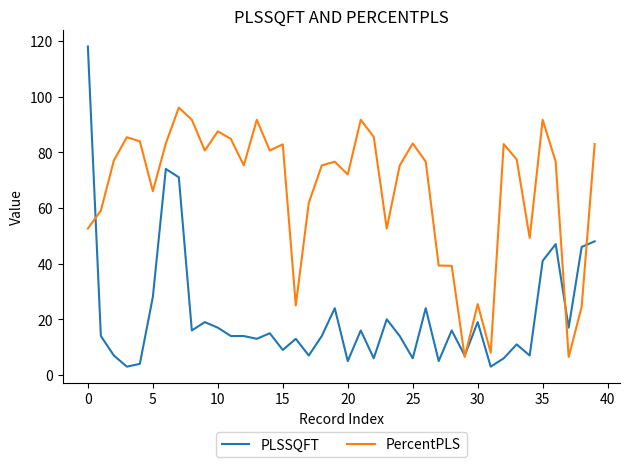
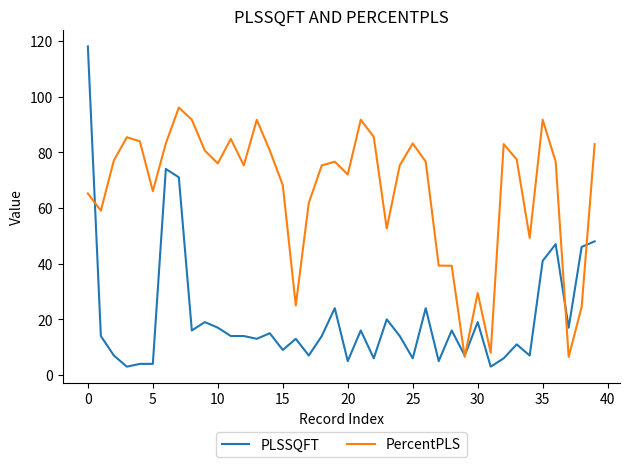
  {
    "PLSSQFT": {
      "0": 118,
-     "5": 28,
+     "5": 4,
      "10": 17,
      "15": 9,
      "20": 5,
      "25": 6,
      "30": 19,
      "35": 41
    },
    "PercentPLS": {
-     "0": 53,
+     "0": 65,
      "5": 66,
-     "10": 88,
-     "15": 83,
+     "10": 76,
+     "15": 68,
      "20": 72,
      "25": 83,
-     "30": 25,
+     "30": 29,
      "35": 92
    }
  }
